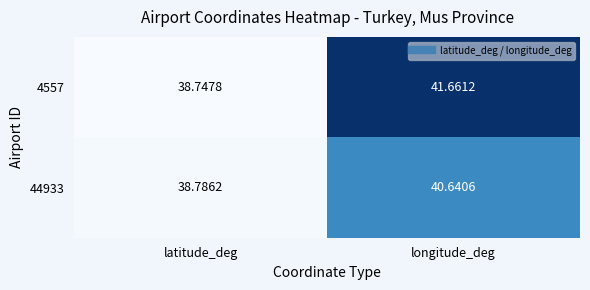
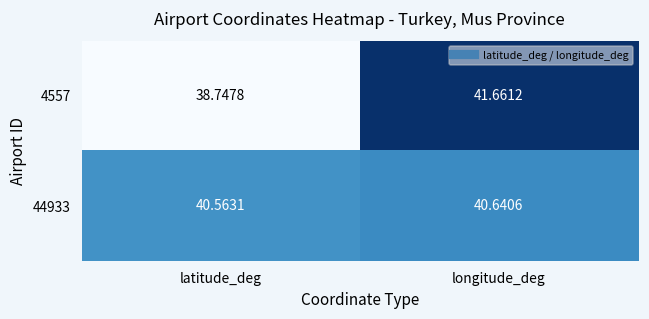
  {
    "4557": {
      "latitude_deg": 38.7478,
      "longitude_deg": 41.6612
    },
    "44933": {
-     "latitude_deg": 38.7862,
+     "latitude_deg": 40.5631,
      "longitude_deg": 40.6406
    }
  }
